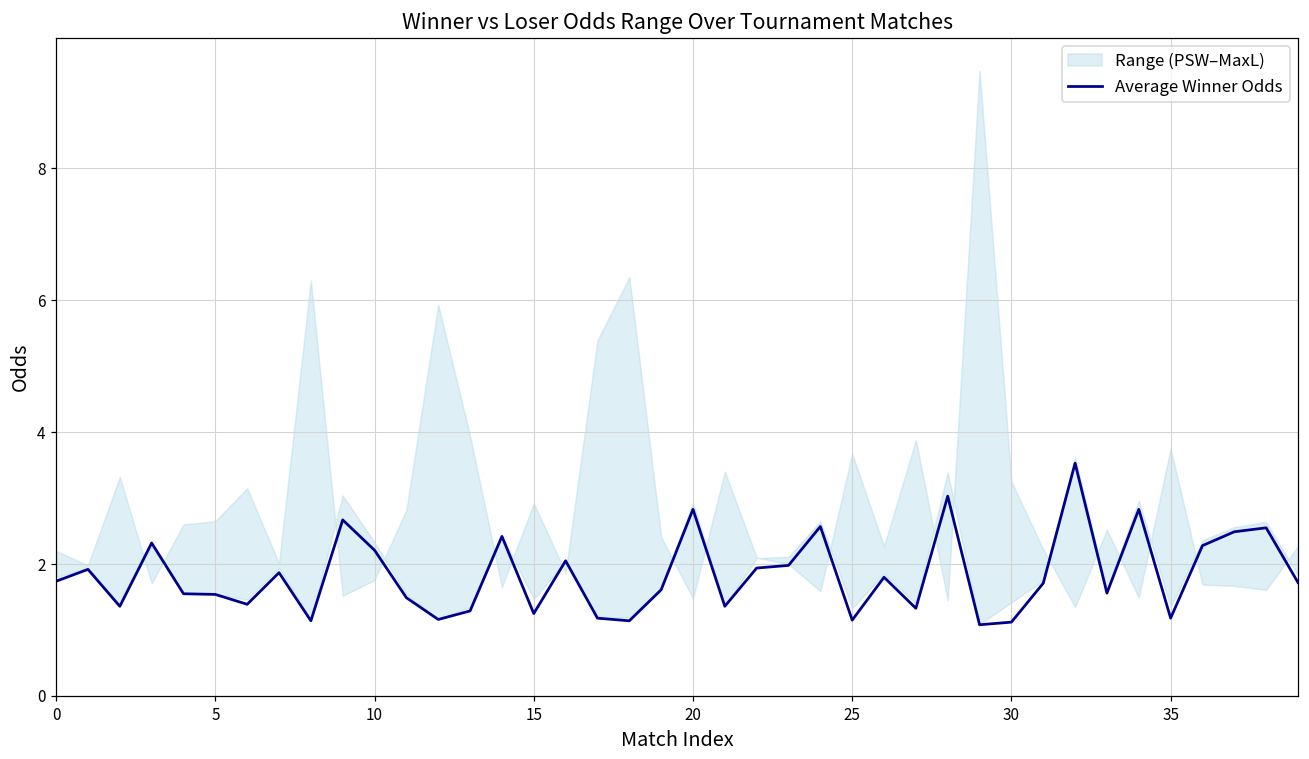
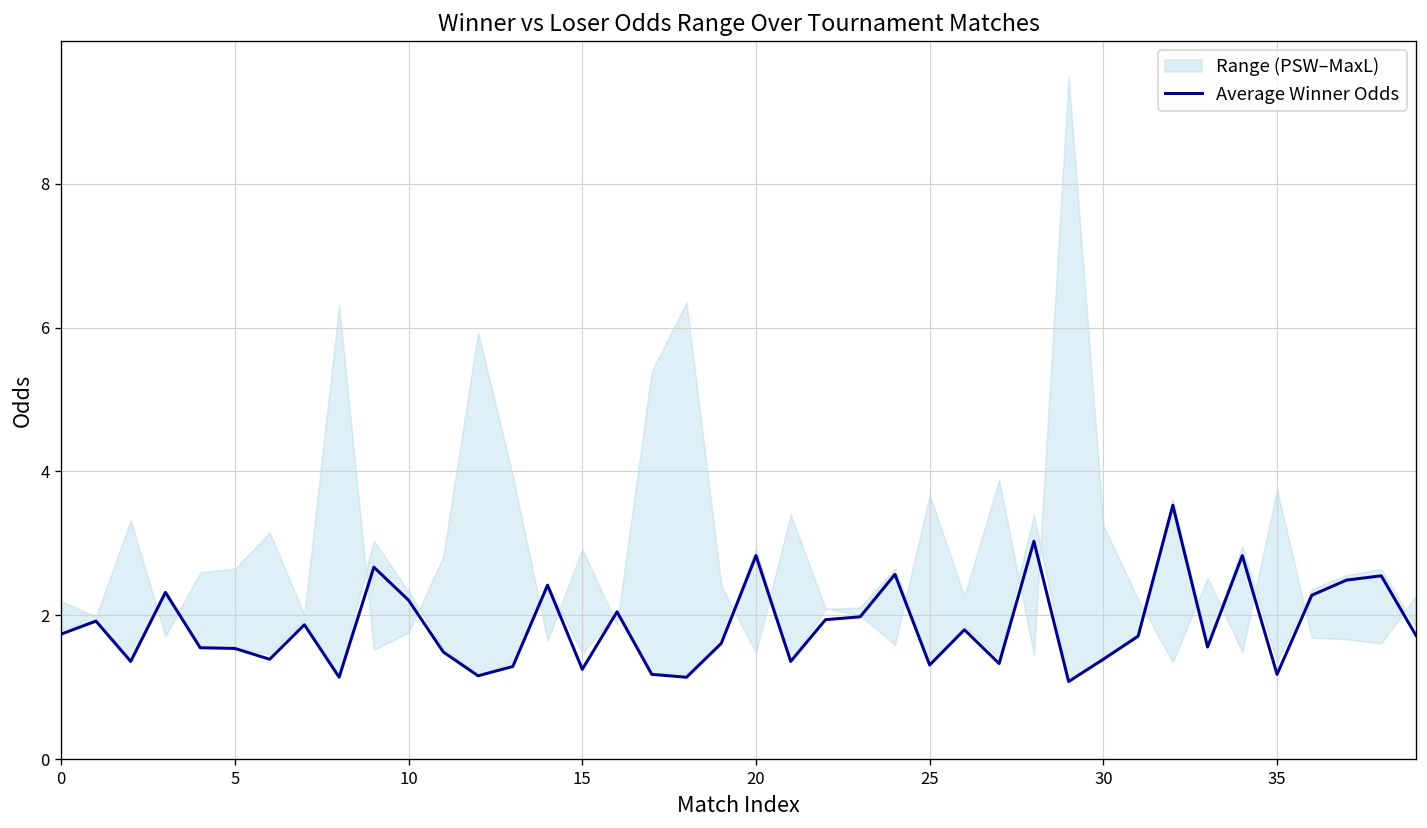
  {
    "Average Winner Odds": {
      "0": 1.7,
      "5": 1.5,
      "10": 2.2,
      "15": 1.3,
      "20": 2.8,
-     "25": 1.2,
-     "30": 1.1,
+     "25": 1.3,
+     "30": 1.4,
      "35": 1.2
    }
  }
